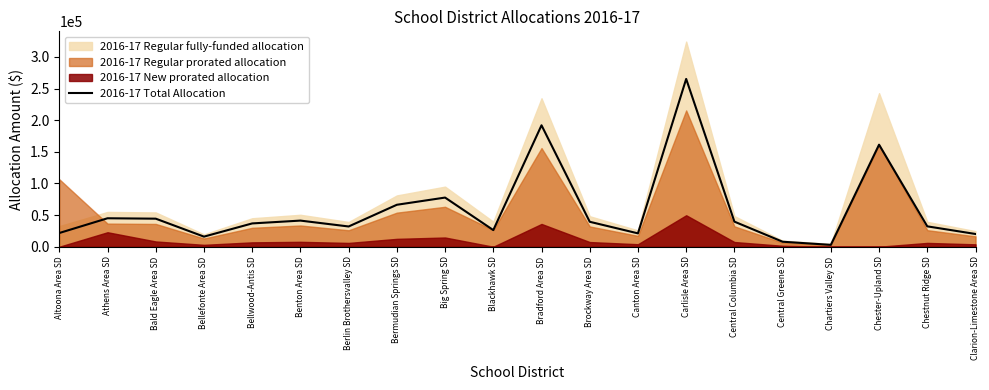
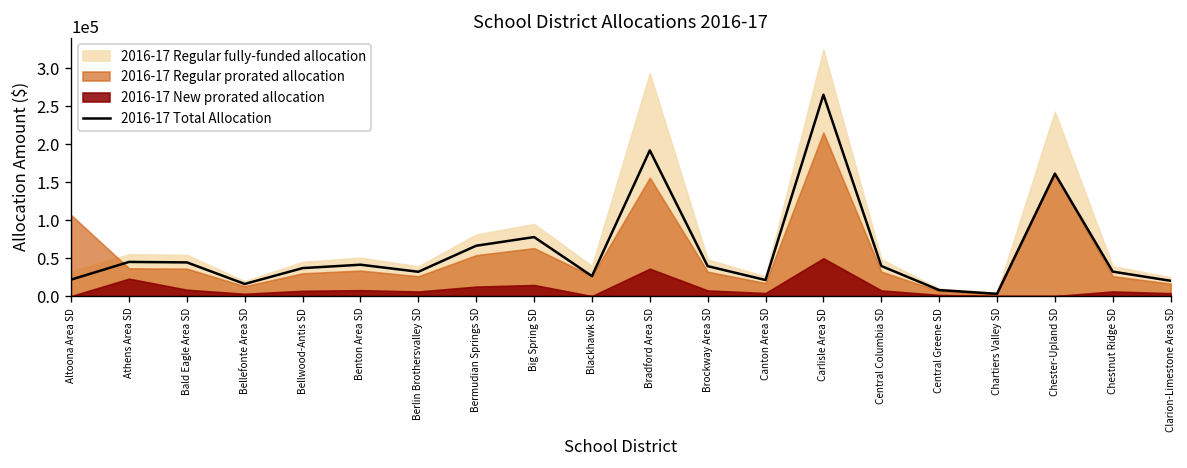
  {
    "2016-17 Total Allocation": {
      "Altoona Area SD": 20000,
      "Athens Area SD": 40000,
      "Bald Eagle Area SD": 40000,
      "Bellwood-Antis SD": 40000,
      "Benton Area SD": 40000,
      "Berlin Brothersvalley SD": 30000,
      "Bermudian Springs SD": 70000,
      "Big Spring SD": 80000,
      "Bradford Area SD": 190000,
      "Brockway Area SD": 40000,
      "Carlisle Area SD": 270000,
      "Central Columbia SD": 40000,
      "Chestnut Ridge SD": 30000
    },
    "2016-17 Regular fully-funded allocation": {
      "Altoona Area SD": 30000,
      "Athens Area SD": 50000,
      "Bald Eagle Area SD": 50000,
      "Bellwood-Antis SD": 50000,
      "Benton Area SD": 50000,
      "Berlin Brothersvalley SD": 40000,
      "Bermudian Springs SD": 80000,
      "Big Spring SD": 90000,
      "Blackhawk SD": 40000,
-     "Bradford Area SD": 230000,
+     "Bradford Area SD": 290000,
      "Brockway Area SD": 50000,
      "Canton Area SD": 30000,
      "Carlisle Area SD": 320000,
      "Central Columbia SD": 50000,
      "Chester-Upland SD": 240000,
      "Chestnut Ridge SD": 40000,
      "Clarion-Limestone Area SD": 20000
    },
    "2016-17 Regular prorated allocation": {
      "Altoona Area SD": 110000,
      "Athens Area SD": 40000,
      "Bald Eagle Area SD": 40000,
      "Bellwood-Antis SD": 30000,
      "Benton Area SD": 30000,
      "Berlin Brothersvalley SD": 30000,
      "Bermudian Springs SD": 50000,
      "Big Spring SD": 60000,
      "Bradford Area SD": 160000,
      "Brockway Area SD": 30000,
      "Carlisle Area SD": 220000,
      "Central Columbia SD": 30000,
      "Chestnut Ridge SD": 30000
    },
    "2016-17 New prorated allocation": {
      "Altoona Area SD": 0,
      "Athens Area SD": 20000,
      "Bald Eagle Area SD": 10000,
      "Bellwood-Antis SD": 10000,
      "Benton Area SD": 10000,
      "Berlin Brothersvalley SD": 10000,
      "Bermudian Springs SD": 10000,
      "Big Spring SD": 10000,
      "Blackhawk SD": 0,
      "Bradford Area SD": 40000,
      "Brockway Area SD": 10000,
      "Canton Area SD": 0,
      "Carlisle Area SD": 50000,
      "Central Columbia SD": 10000,
      "Chester-Upland SD": 0,
      "Chestnut Ridge SD": 10000
    }
  }
